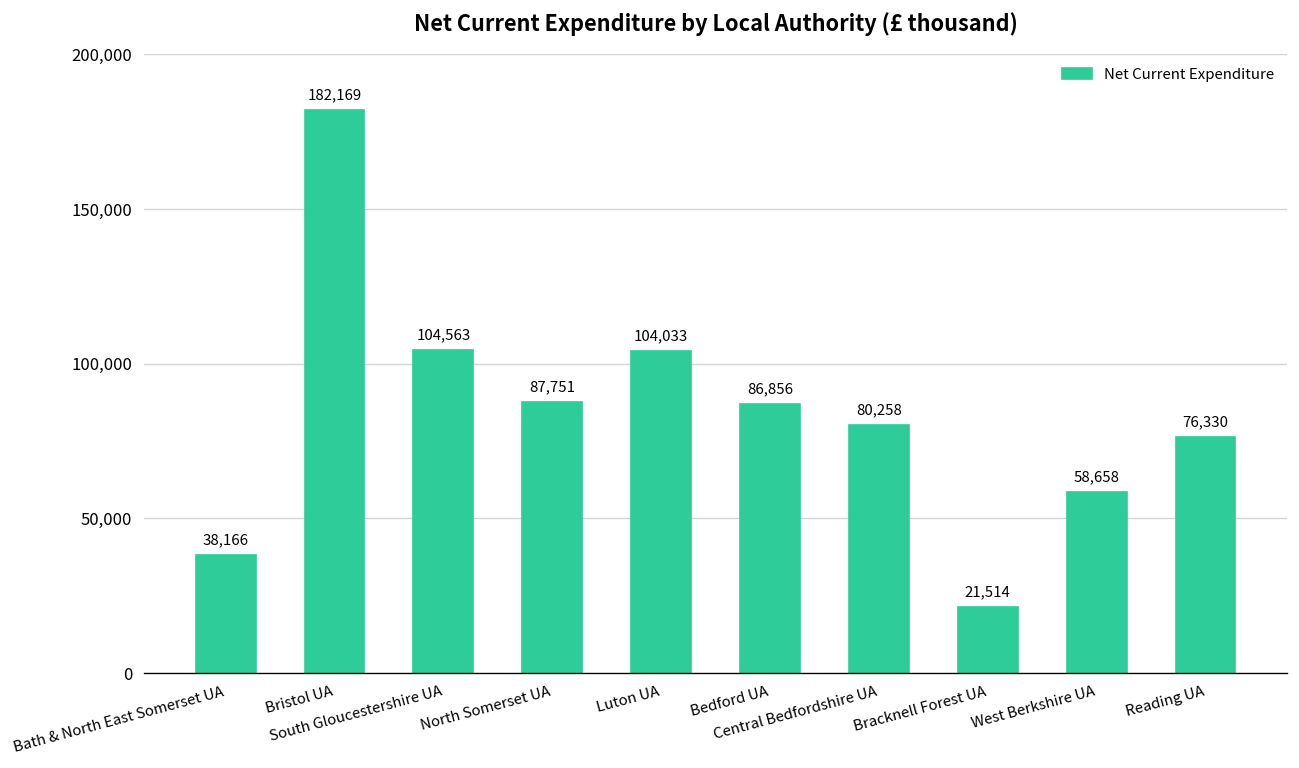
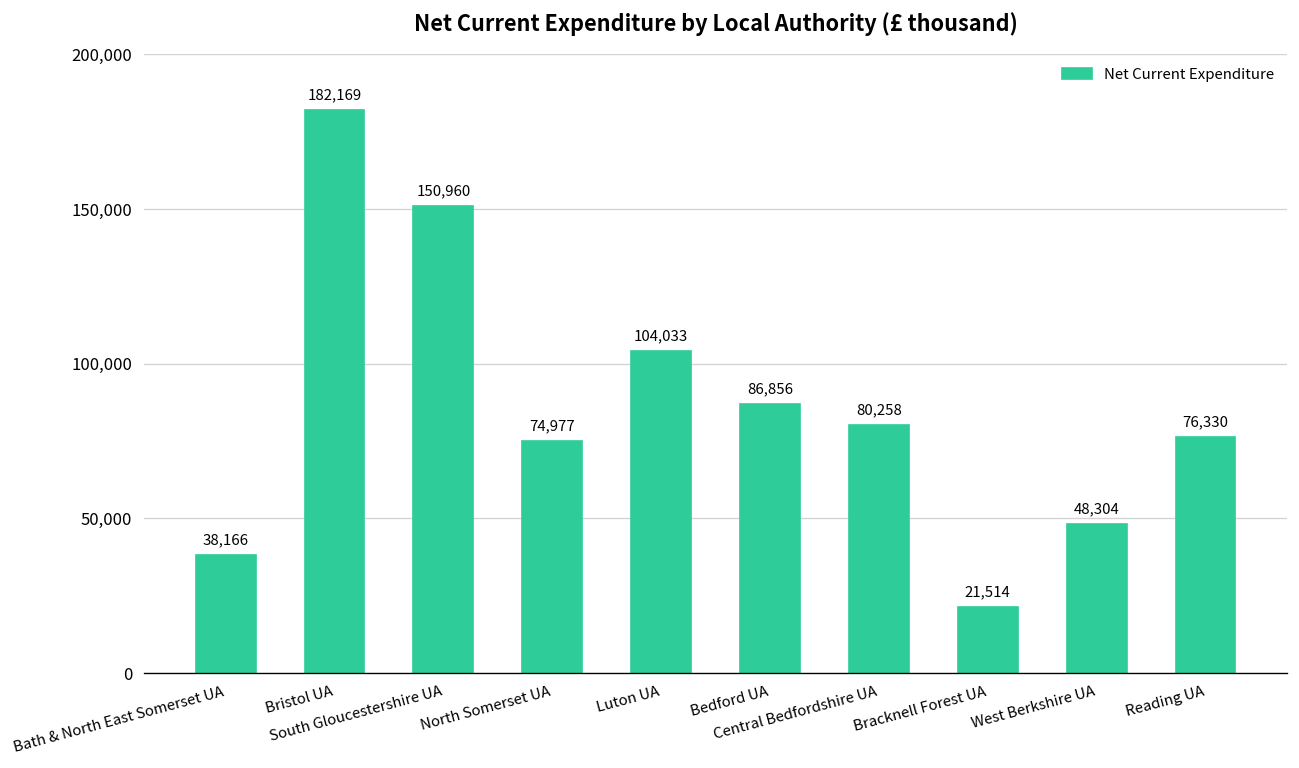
  {
    "Bath & North East Somerset UA": "38,166",
    "Bristol UA": "182,169",
-   "South Gloucestershire UA": "104,563",
-   "North Somerset UA": "87,751",
+   "South Gloucestershire UA": "150,960",
+   "North Somerset UA": "74,977",
    "Luton UA": "104,033",
    "Bedford UA": "86,856",
    "Central Bedfordshire UA": "80,258",
    "Bracknell Forest UA": "21,514",
-   "West Berkshire UA": "58,658",
+   "West Berkshire UA": "48,304",
    "Reading UA": "76,330"
  }
